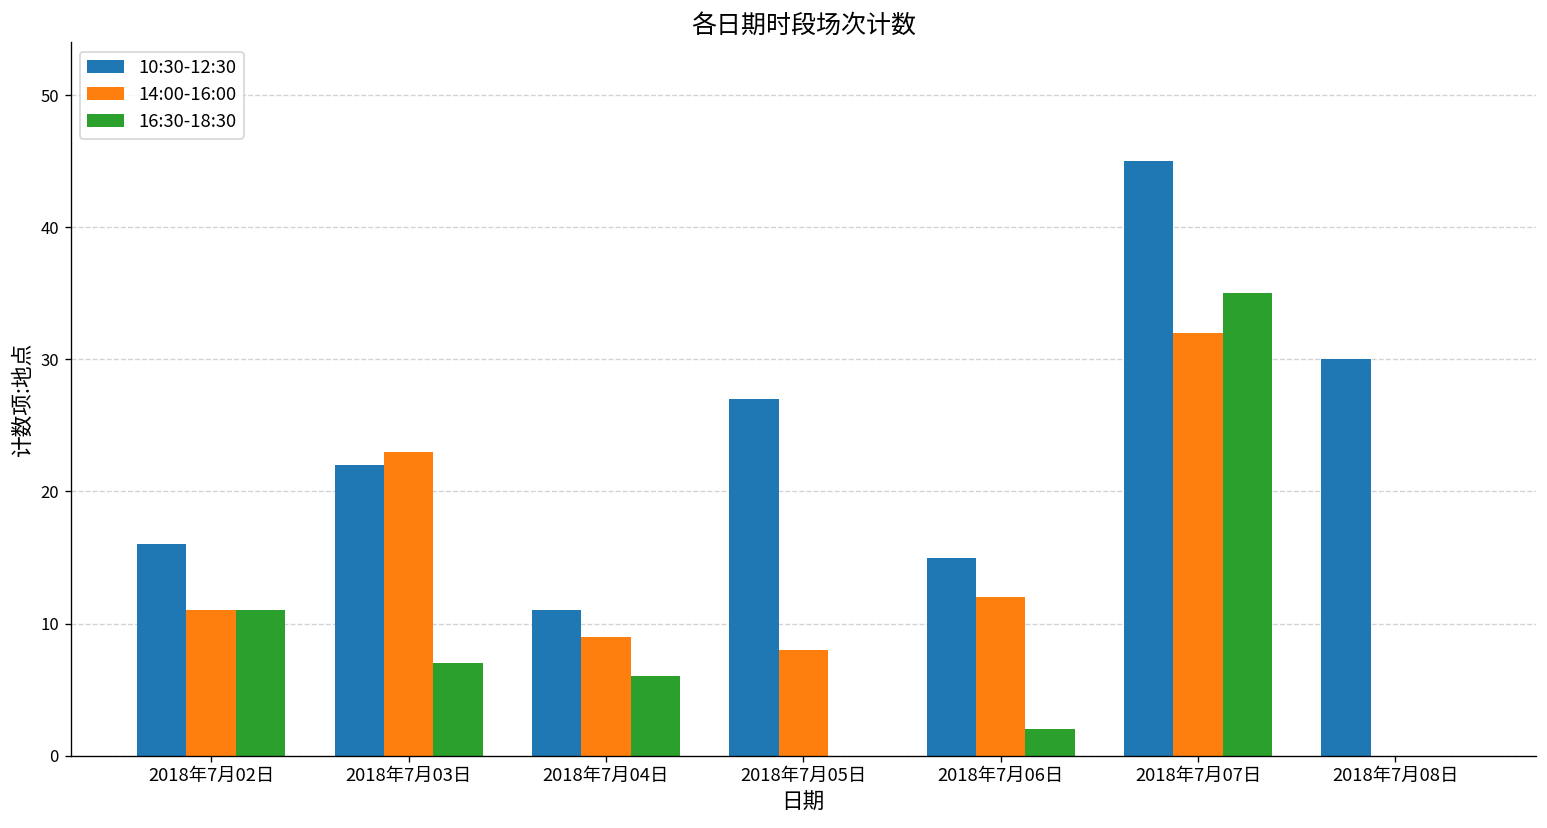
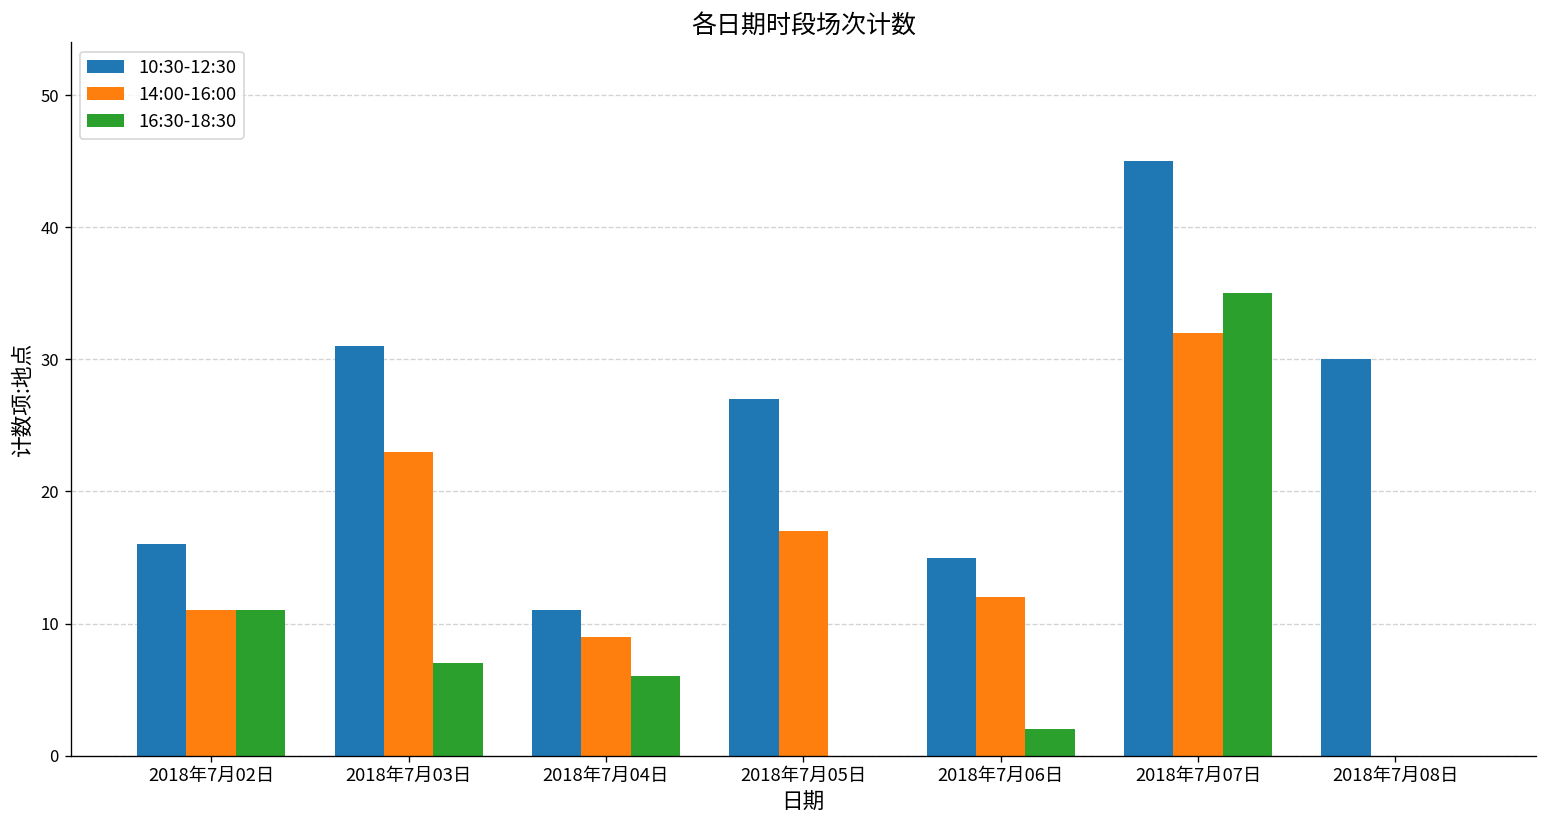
  {
    "10:30-12:30": {
      "2018年7月02日": 16,
-     "2018年7月03日": 22,
+     "2018年7月03日": 31,
      "2018年7月04日": 11,
      "2018年7月05日": 27,
      "2018年7月06日": 15,
      "2018年7月07日": 45,
      "2018年7月08日": 30
    },
    "14:00-16:00": {
      "2018年7月02日": 11,
      "2018年7月03日": 23,
      "2018年7月04日": 9,
-     "2018年7月05日": 8,
+     "2018年7月05日": 17,
      "2018年7月06日": 12,
      "2018年7月07日": 32,
      "2018年7月08日": 0
    },
    "16:30-18:30": {
      "2018年7月02日": 11,
      "2018年7月03日": 7,
      "2018年7月04日": 6,
      "2018年7月05日": 0,
      "2018年7月06日": 2,
      "2018年7月07日": 35,
      "2018年7月08日": 0
    }
  }
